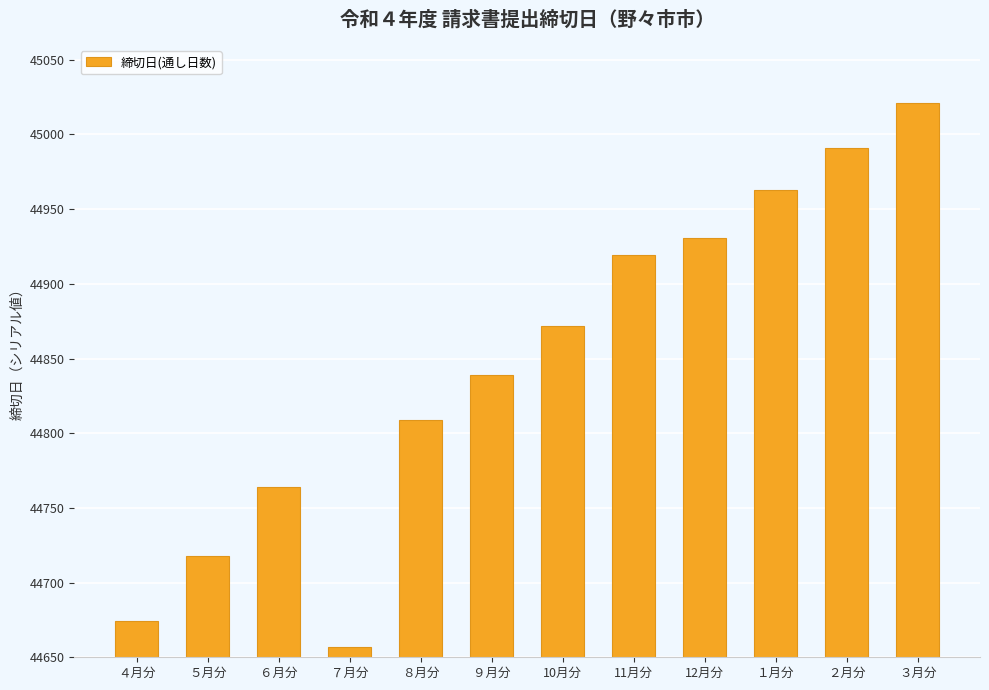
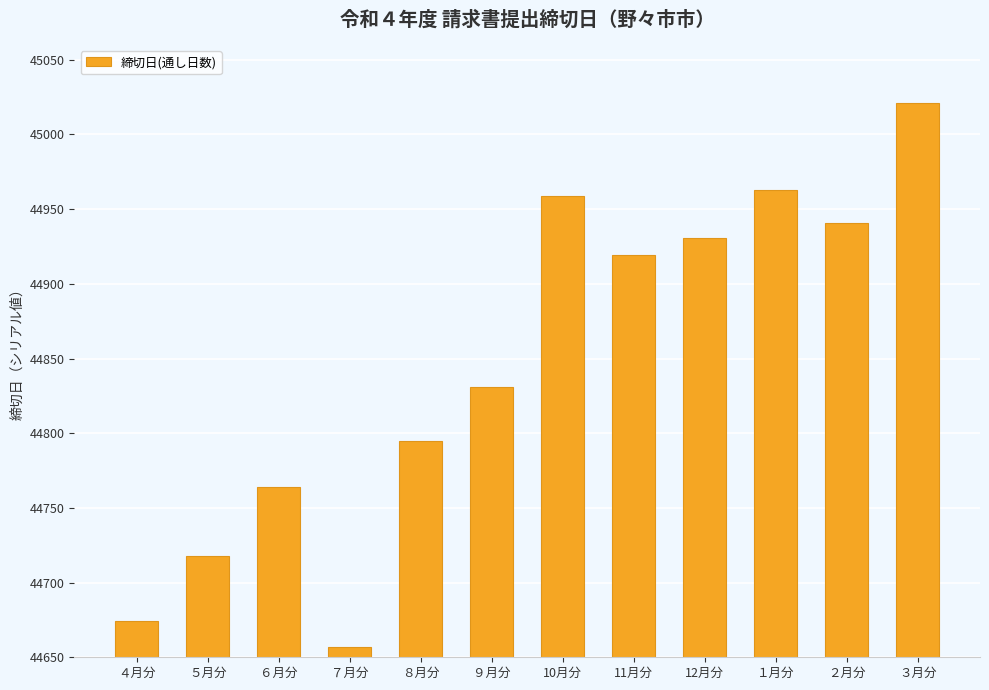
  {
    "４月分": 44674,
    "５月分": 44718,
    "６月分": 44764,
    "７月分": 44657,
-   "８月分": 44809,
-   "９月分": 44839,
-   "10月分": 44872,
+   "８月分": 44795,
+   "９月分": 44831,
+   "10月分": 44959,
    "11月分": 44919,
    "12月分": 44931,
    "１月分": 44963,
-   "２月分": 44991,
+   "２月分": 44941,
    "３月分": 45021
  }
